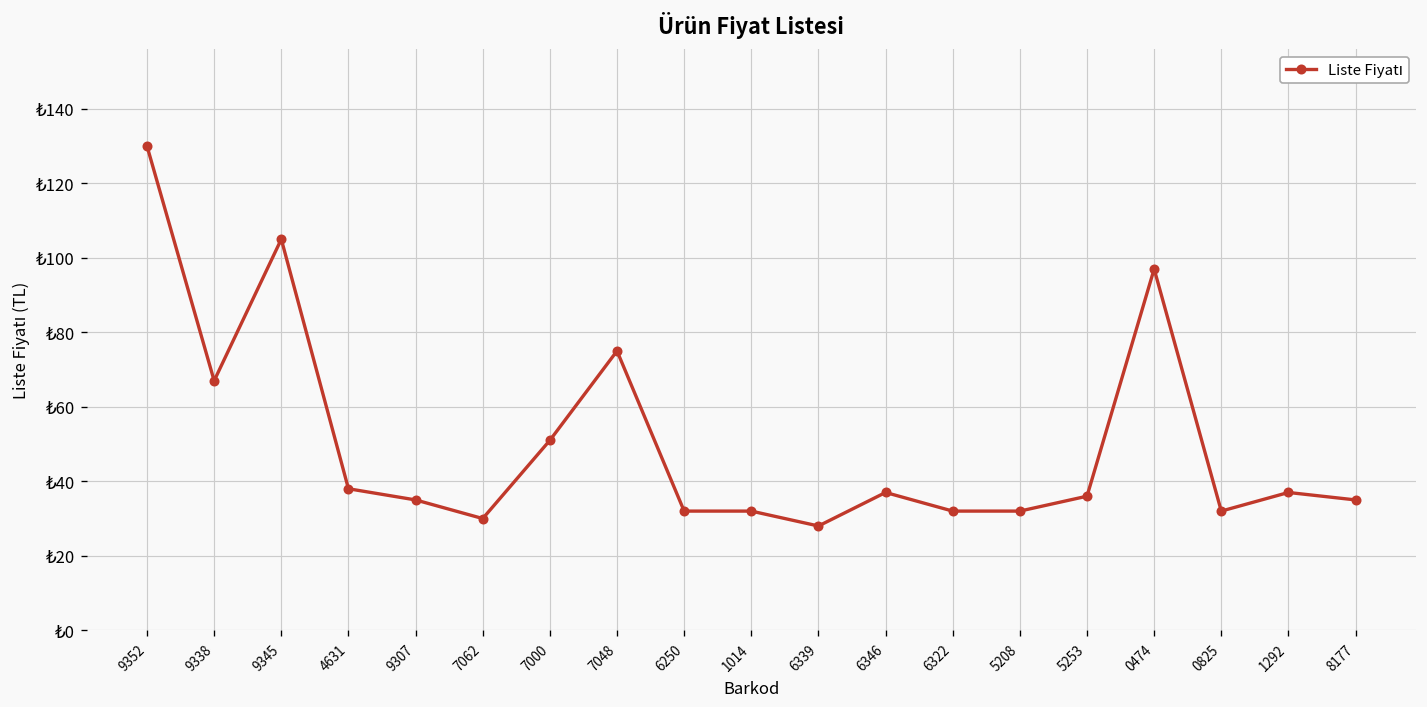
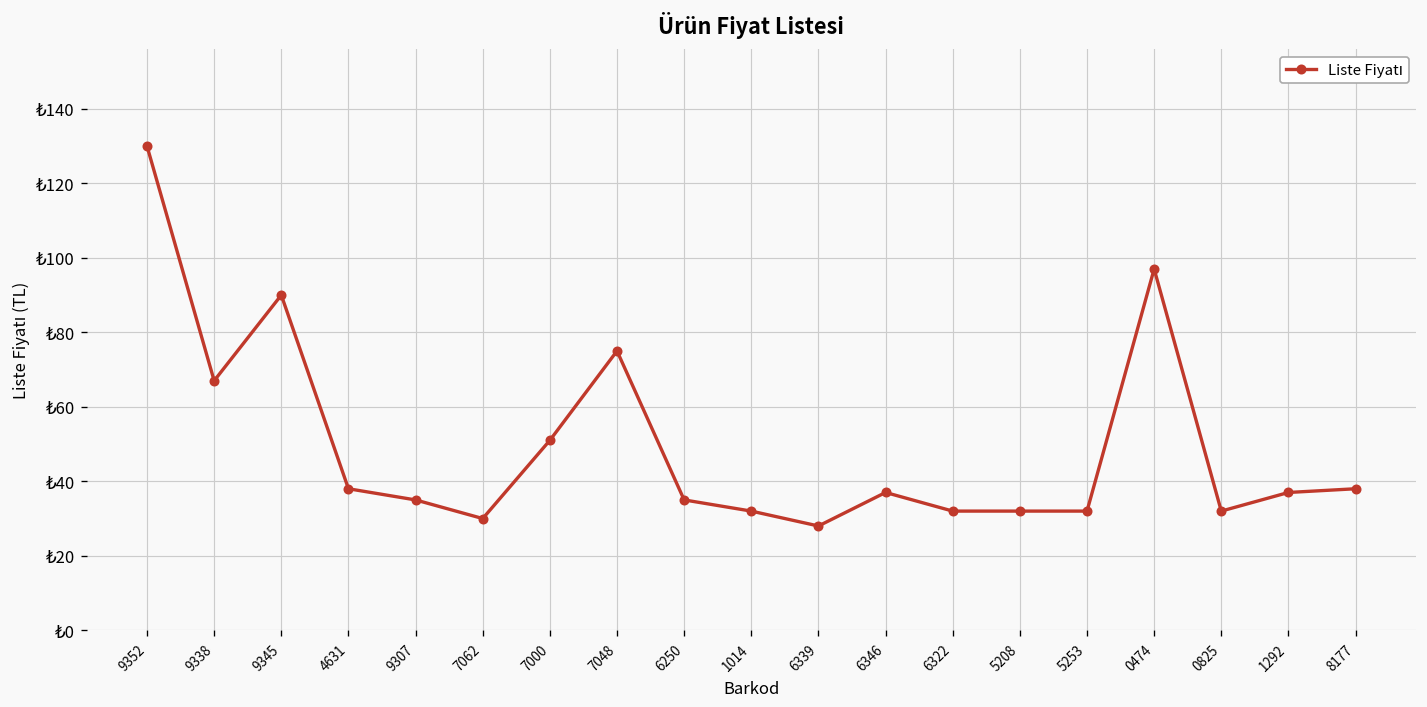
  {
    "9352": "₺130",
    "9338": "₺67",
-   "9345": "₺105",
+   "9345": "₺90",
    "4631": "₺38",
    "9307": "₺35",
    "7062": "₺30",
    "7000": "₺51",
    "7048": "₺75",
-   "6250": "₺32",
+   "6250": "₺35",
    "1014": "₺32",
    "6339": "₺28",
    "6346": "₺37",
    "6322": "₺32",
    "5208": "₺32",
-   "5253": "₺36",
+   "5253": "₺32",
    "0474": "₺97",
    "0825": "₺32",
    "1292": "₺37",
-   "8177": "₺35"
+   "8177": "₺38"
  }
